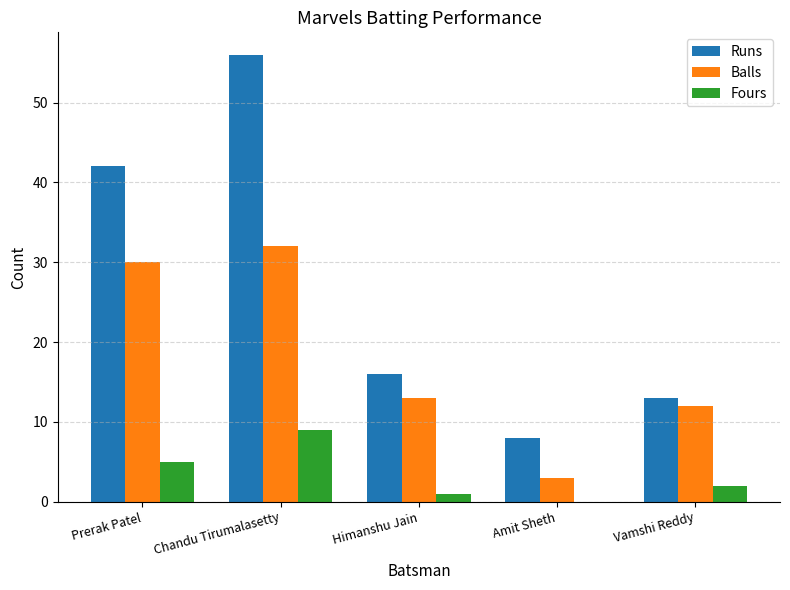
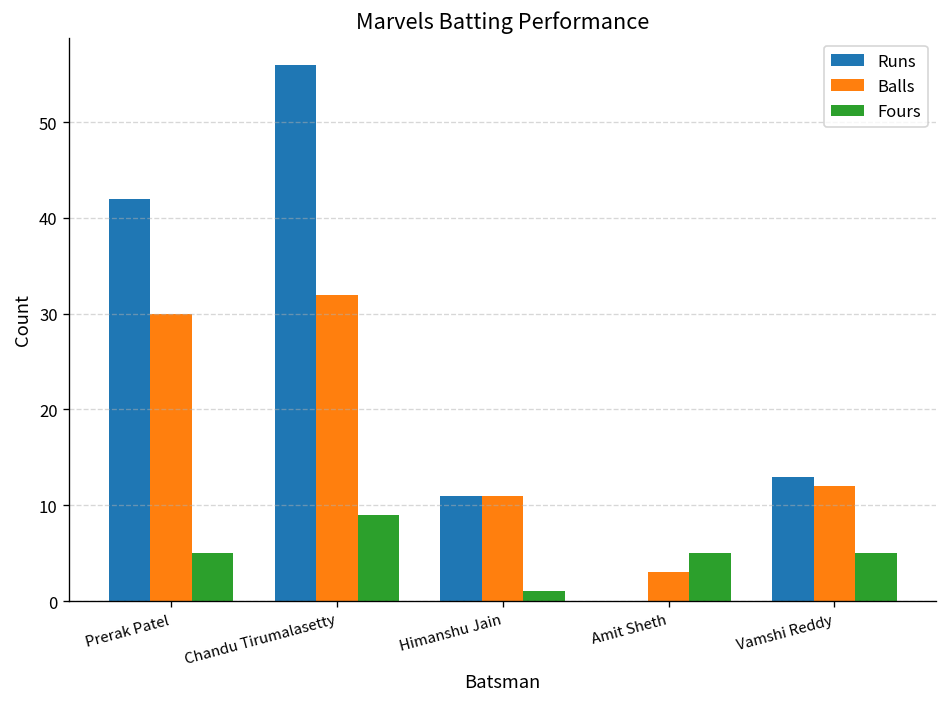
  {
    "Runs": {
      "Prerak Patel": 42,
      "Chandu Tirumalasetty": 56,
-     "Himanshu Jain": 16,
-     "Amit Sheth": 8,
+     "Himanshu Jain": 11,
+     "Amit Sheth": 0,
      "Vamshi Reddy": 13
    },
    "Balls": {
      "Prerak Patel": 30,
      "Chandu Tirumalasetty": 32,
-     "Himanshu Jain": 13,
+     "Himanshu Jain": 11,
      "Amit Sheth": 3,
      "Vamshi Reddy": 12
    },
    "Fours": {
      "Prerak Patel": 5,
      "Chandu Tirumalasetty": 9,
      "Himanshu Jain": 1,
-     "Amit Sheth": 0,
-     "Vamshi Reddy": 2
+     "Amit Sheth": 5,
+     "Vamshi Reddy": 5
    }
  }
